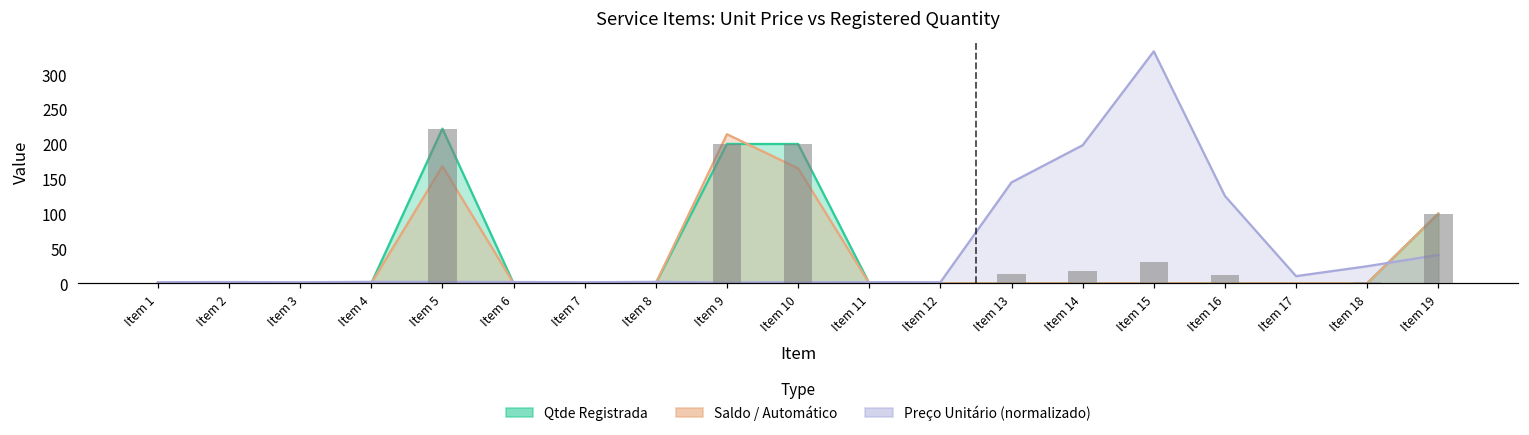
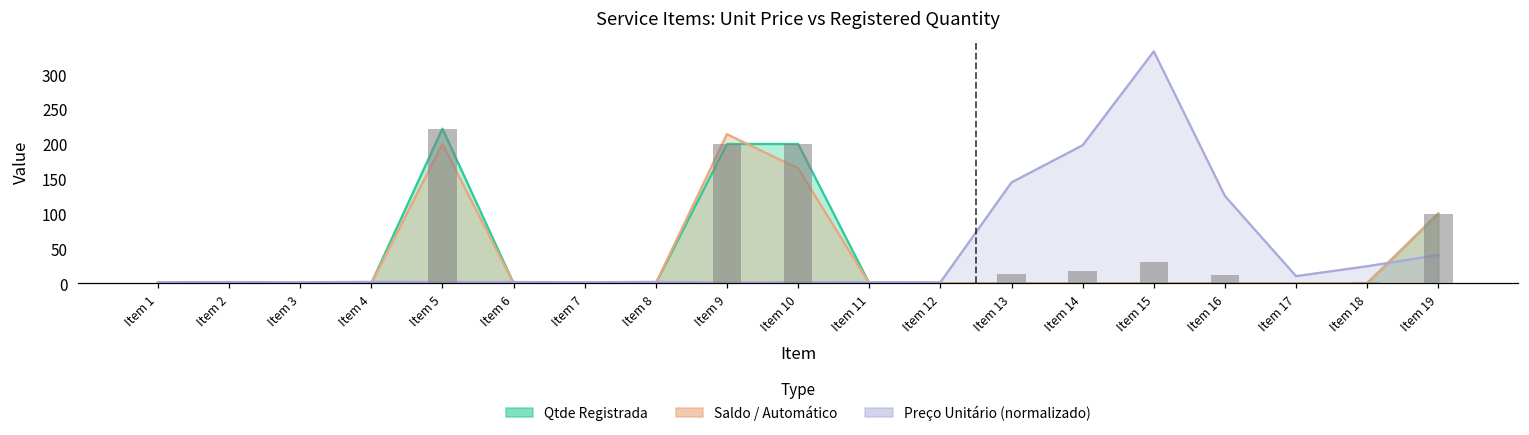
  {
    "Qtde Registrada": {
      "Item 5": 220,
      "Item 9": 200,
      "Item 10": 200
    },
    "Saldo / Automático": {
-     "Item 5": 170,
+     "Item 5": 200,
      "Item 9": 210,
      "Item 10": 170
    },
    "Preço Unitário (normalizado)": {
      "Item 5": 0,
      "Item 9": 0,
      "Item 10": 0,
      "Item 13": 140,
      "Item 14": 200,
      "Item 15": 330,
      "Item 16": 130,
      "Item 17": 10,
      "Item 18": 20,
      "Item 19": 40
    }
  }
